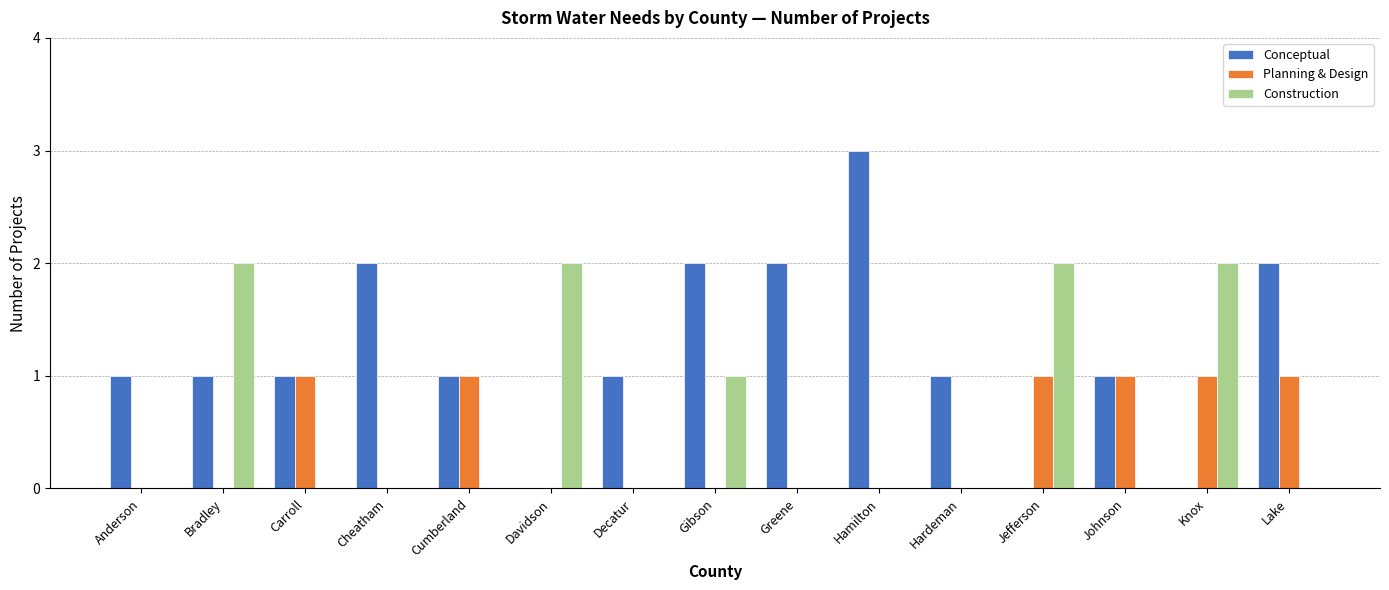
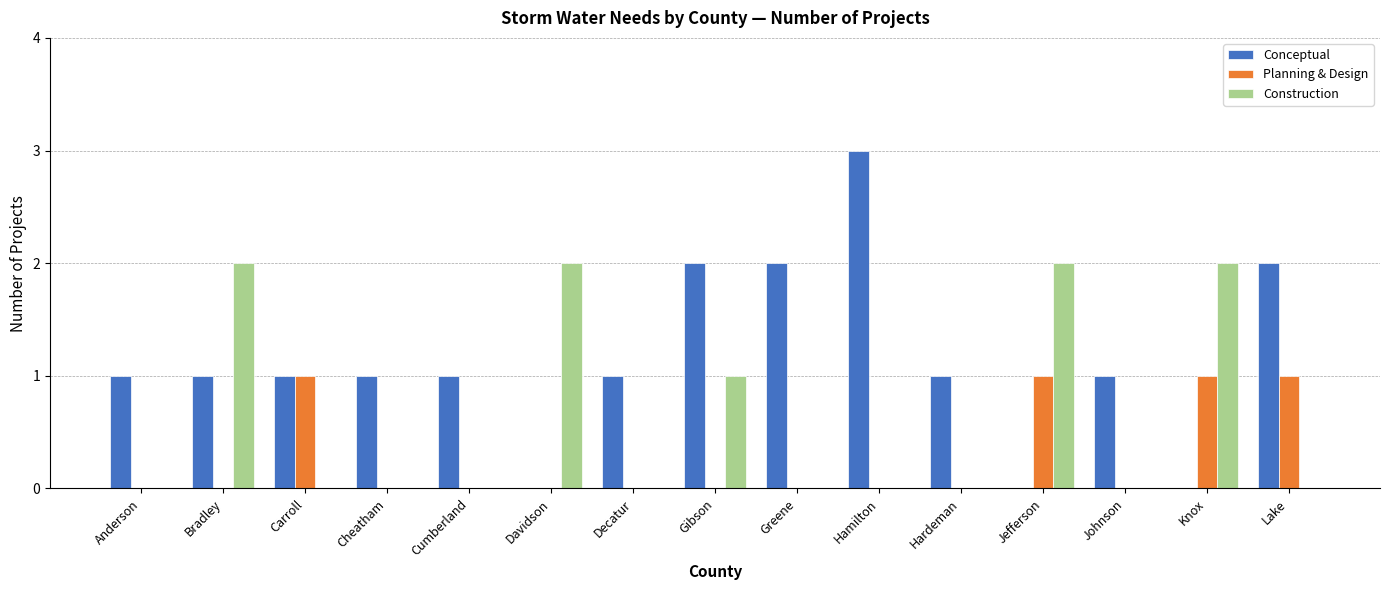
  {
    "Conceptual": {
      "Anderson": 1,
      "Bradley": 1,
      "Carroll": 1,
-     "Cheatham": 2,
+     "Cheatham": 1,
      "Cumberland": 1,
      "Davidson": 0,
      "Decatur": 1,
      "Gibson": 2,
      "Greene": 2,
      "Hamilton": 3,
      "Hardeman": 1,
      "Jefferson": 0,
      "Johnson": 1,
      "Knox": 0,
      "Lake": 2
    },
    "Planning & Design": {
      "Anderson": 0,
      "Bradley": 0,
      "Carroll": 1,
      "Cheatham": 0,
-     "Cumberland": 1,
+     "Cumberland": 0,
      "Davidson": 0,
      "Decatur": 0,
      "Gibson": 0,
      "Greene": 0,
      "Hamilton": 0,
      "Hardeman": 0,
      "Jefferson": 1,
-     "Johnson": 1,
+     "Johnson": 0,
      "Knox": 1,
      "Lake": 1
    },
    "Construction": {
      "Anderson": 0,
      "Bradley": 2,
      "Carroll": 0,
      "Cheatham": 0,
      "Cumberland": 0,
      "Davidson": 2,
      "Decatur": 0,
      "Gibson": 1,
      "Greene": 0,
      "Hamilton": 0,
      "Hardeman": 0,
      "Jefferson": 2,
      "Johnson": 0,
      "Knox": 2,
      "Lake": 0
    }
  }
